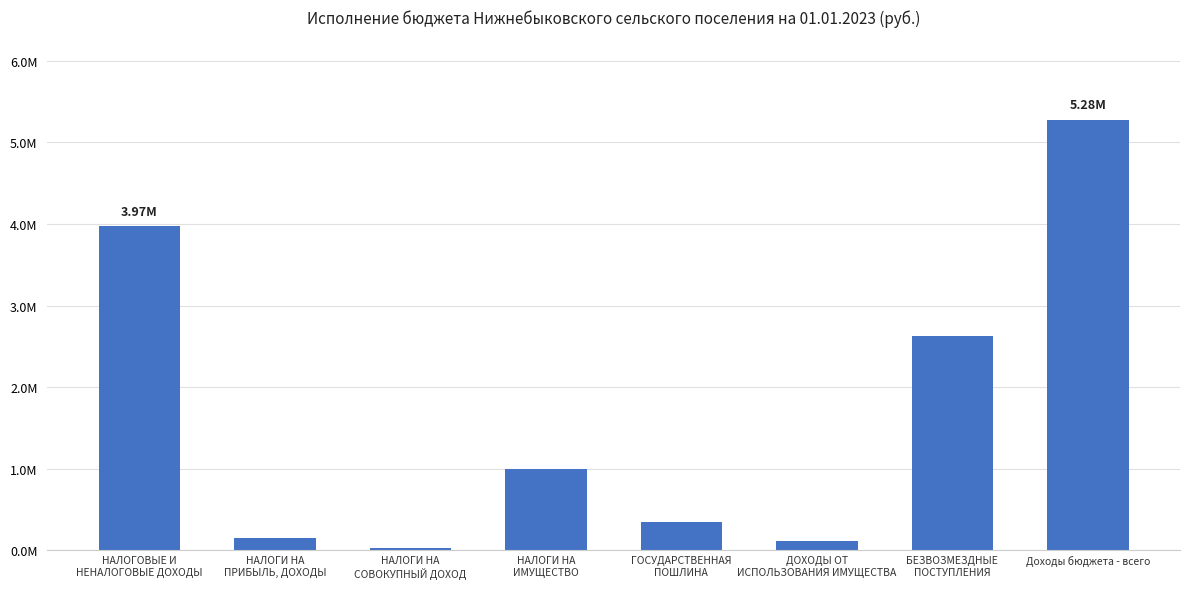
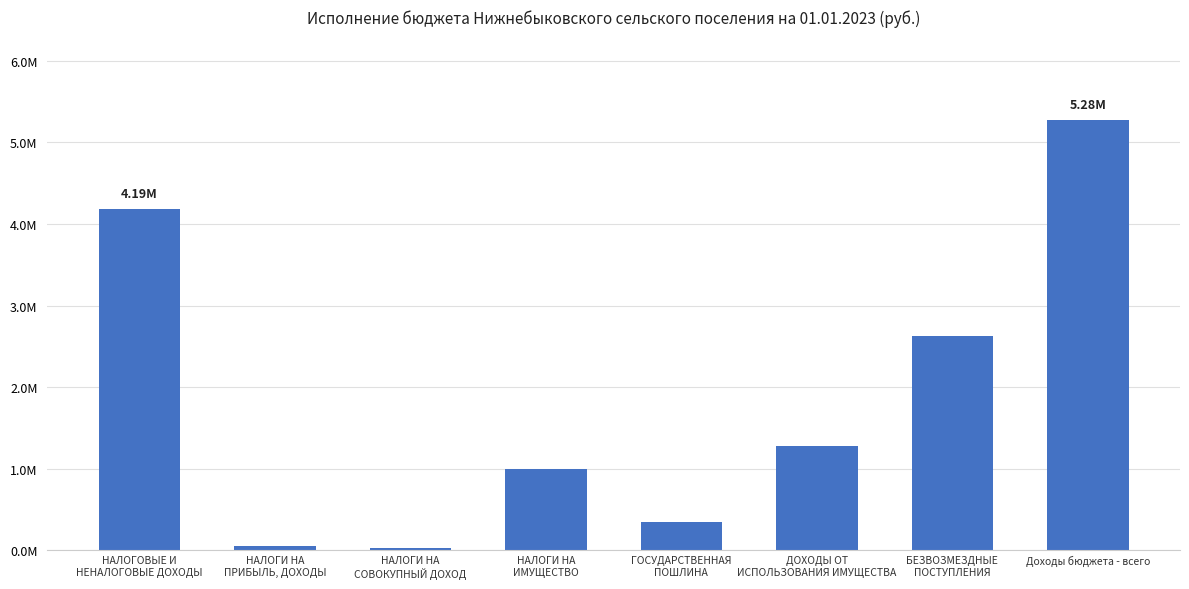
  {
-   "НАЛОГОВЫЕ И НЕНАЛОГОВЫЕ ДОХОДЫ": "3.97M",
-   "НАЛОГИ НА ПРИБЫЛЬ, ДОХОДЫ": "200000",
-   "ДОХОДЫ ОТ ИСПОЛЬЗОВАНИЯ ИМУЩЕСТВА": "100000",
+   "НАЛОГОВЫЕ И НЕНАЛОГОВЫЕ ДОХОДЫ": "4.19M",
+   "НАЛОГИ НА ПРИБЫЛЬ, ДОХОДЫ": "100000",
+   "ДОХОДЫ ОТ ИСПОЛЬЗОВАНИЯ ИМУЩЕСТВА": "1300000",
    "Доходы бюджета - всего": "5.28M"
  }
